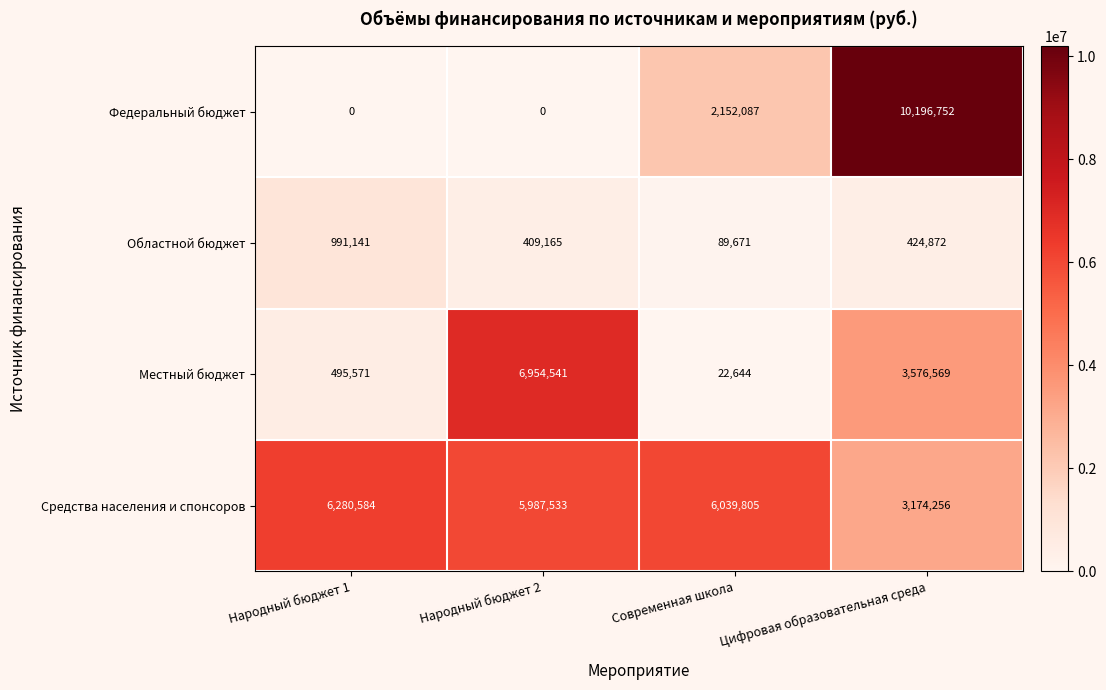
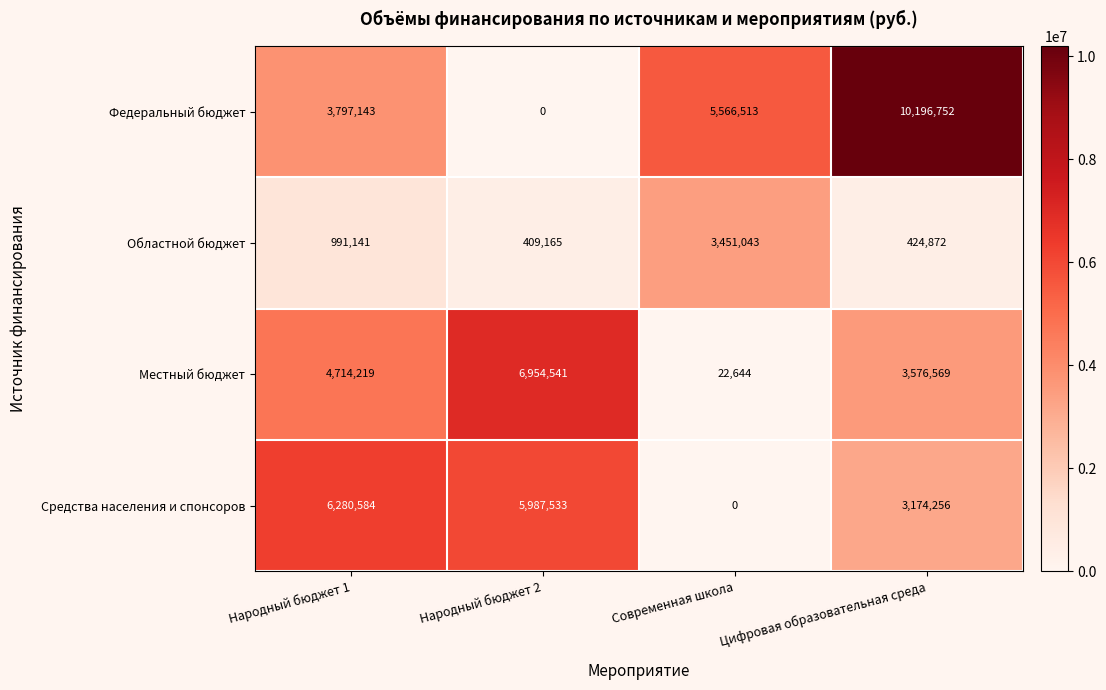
  {
    "Федеральный бюджет": {
-     "Народный бюджет 1": "0",
+     "Народный бюджет 1": "3,797,143",
      "Народный бюджет 2": "0",
-     "Современная школа": "2,152,087",
+     "Современная школа": "5,566,513",
      "Цифровая образовательная среда": "10,196,752"
    },
    "Областной бюджет": {
      "Народный бюджет 1": "991,141",
      "Народный бюджет 2": "409,165",
-     "Современная школа": "89,671",
+     "Современная школа": "3,451,043",
      "Цифровая образовательная среда": "424,872"
    },
    "Местный бюджет": {
-     "Народный бюджет 1": "495,571",
+     "Народный бюджет 1": "4,714,219",
      "Народный бюджет 2": "6,954,541",
      "Современная школа": "22,644",
      "Цифровая образовательная среда": "3,576,569"
    },
    "Средства населения и спонсоров": {
      "Народный бюджет 1": "6,280,584",
      "Народный бюджет 2": "5,987,533",
-     "Современная школа": "6,039,805",
+     "Современная школа": "0",
      "Цифровая образовательная среда": "3,174,256"
    }
  }
